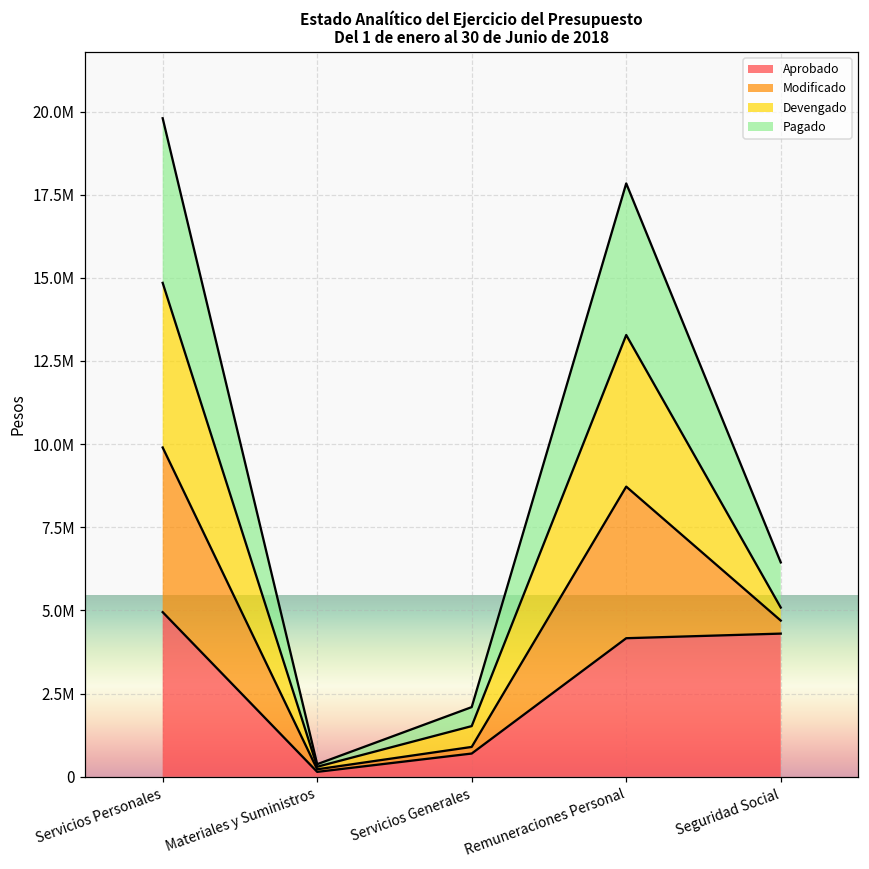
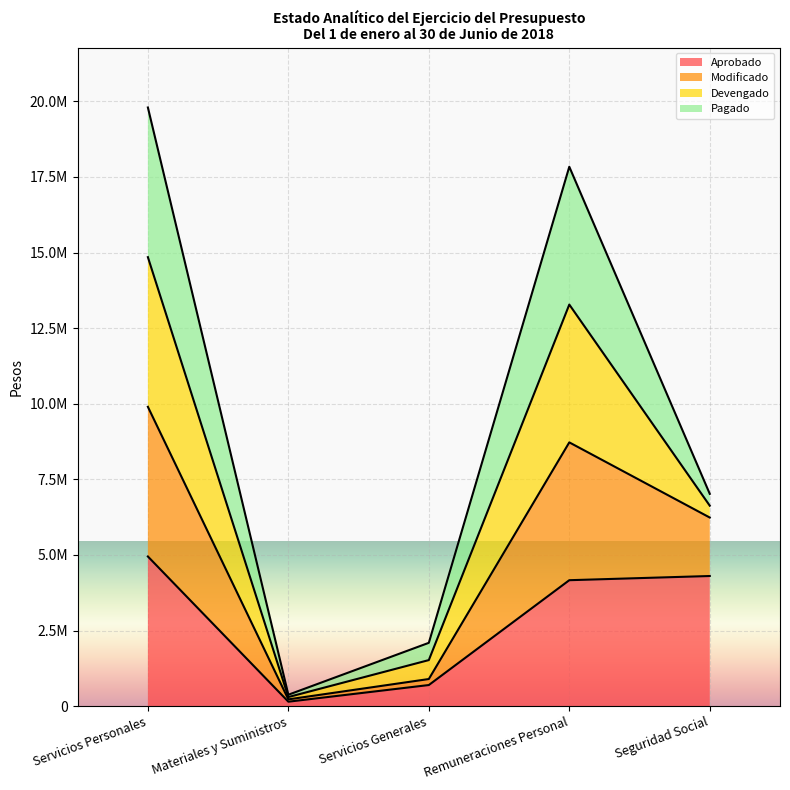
  {
    "Aprobado": {
      "Servicios Personales": 4900000,
      "Servicios Generales": 700000,
      "Remuneraciones Personal": 4200000,
      "Seguridad Social": 4300000
    },
    "Modificado": {
      "Servicios Personales": 4900000,
      "Servicios Generales": 200000,
      "Remuneraciones Personal": 4600000,
-     "Seguridad Social": 400000
+     "Seguridad Social": 1900000
    },
    "Devengado": {
      "Servicios Personales": 4900000,
      "Servicios Generales": 600000,
      "Remuneraciones Personal": 4600000,
      "Seguridad Social": 400000
    },
    "Pagado": {
      "Servicios Personales": 4900000,
      "Servicios Generales": 600000,
      "Remuneraciones Personal": 4600000,
-     "Seguridad Social": 1400000
+     "Seguridad Social": 400000
    }
  }
